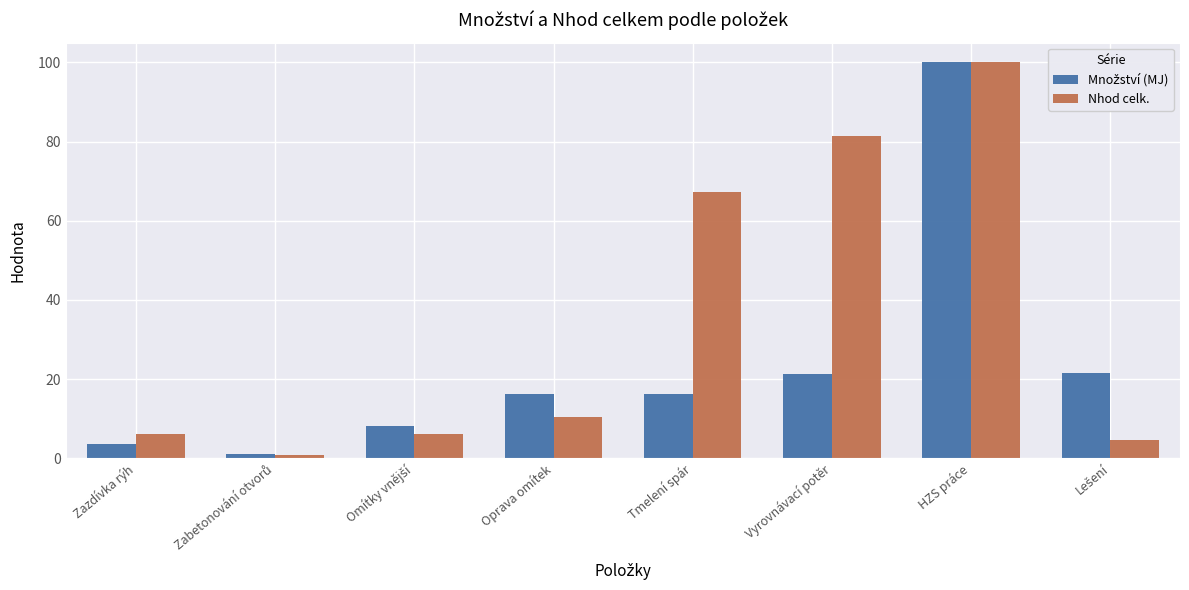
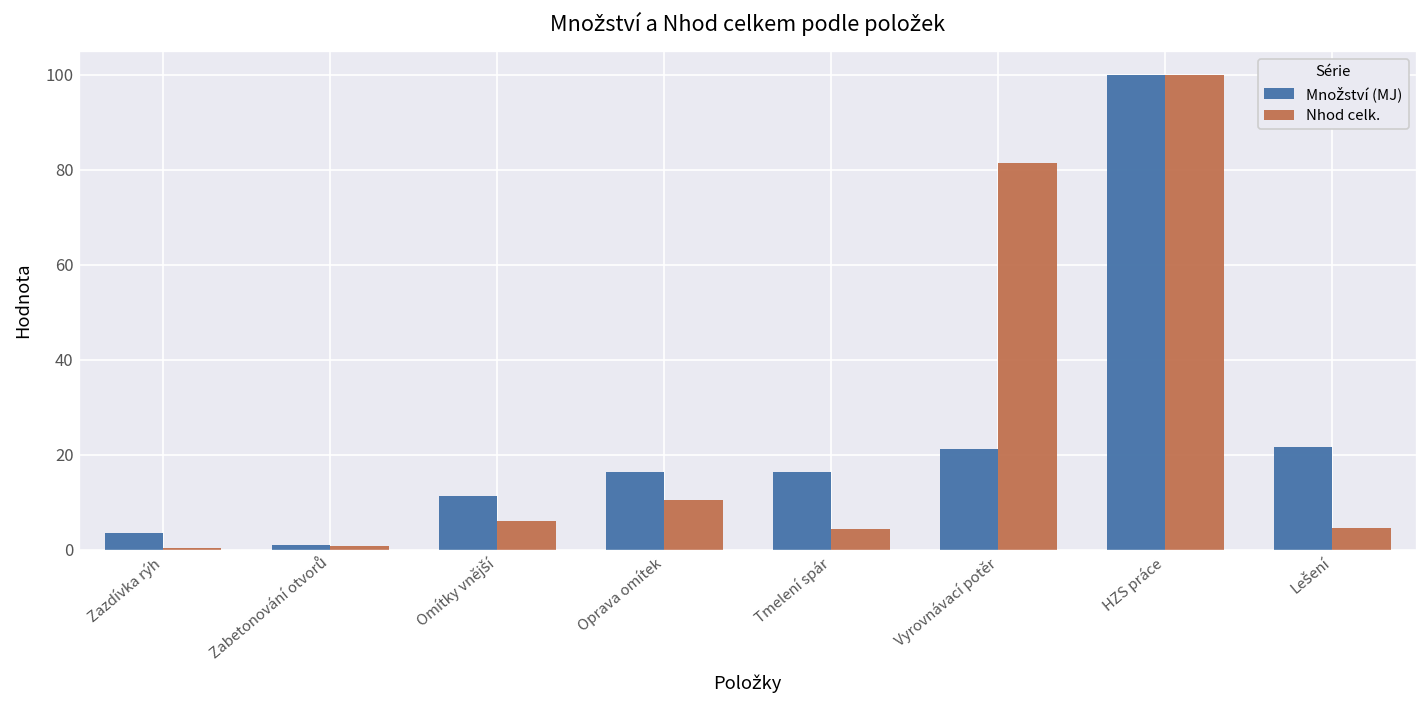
  {
    "Množství (MJ)": {
      "Zazdívka rýh": 4,
      "Zabetonování otvorů": 1,
-     "Omítky vnější": 8,
+     "Omítky vnější": 11,
      "Oprava omítek": 16,
      "Tmelení spár": 16,
      "Vyrovnávací potěr": 21,
      "HZS práce": 100,
      "Lešení": 22
    },
    "Nhod celk.": {
-     "Zazdívka rýh": 6,
+     "Zazdívka rýh": 0,
      "Zabetonování otvorů": 1,
      "Omítky vnější": 6,
      "Oprava omítek": 10,
-     "Tmelení spár": 67,
+     "Tmelení spár": 4,
      "Vyrovnávací potěr": 81,
      "HZS práce": 100,
      "Lešení": 5
    }
  }
